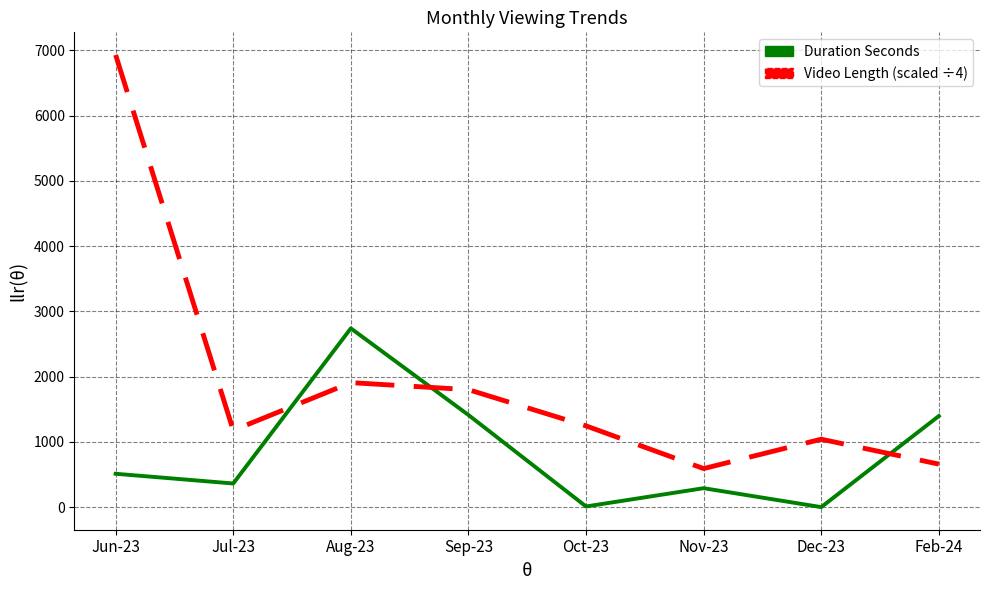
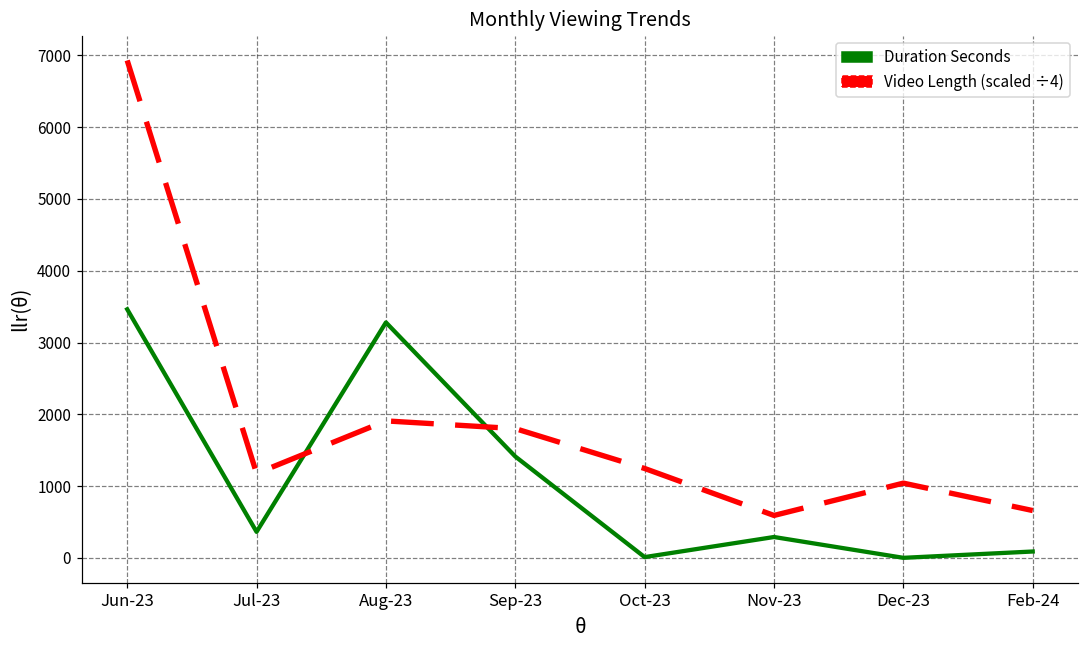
  {
    "Duration Seconds": {
-     "Jun-23": 500,
+     "Jun-23": 3500,
      "Jul-23": 400,
-     "Aug-23": 2700,
+     "Aug-23": 3300,
      "Sep-23": 1400,
      "Oct-23": 0,
      "Nov-23": 300,
      "Dec-23": 0,
-     "Feb-24": 1400
+     "Feb-24": 100
    }
  }
